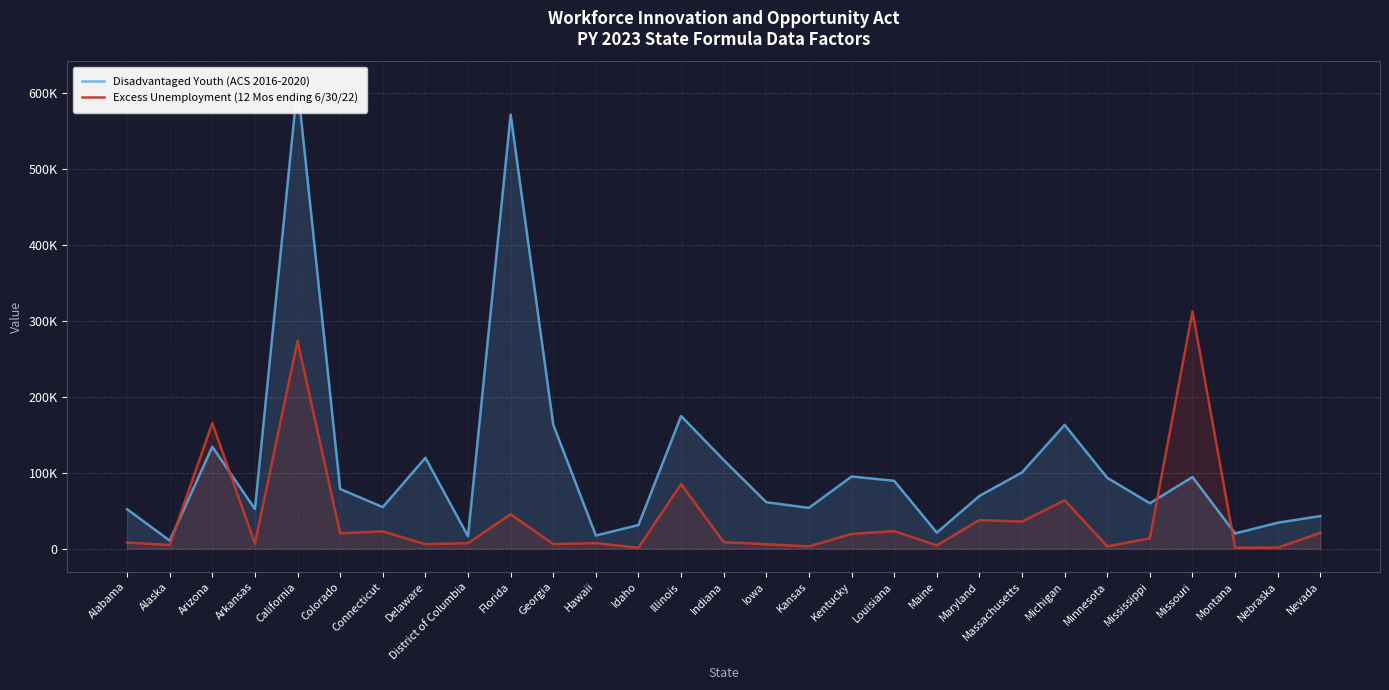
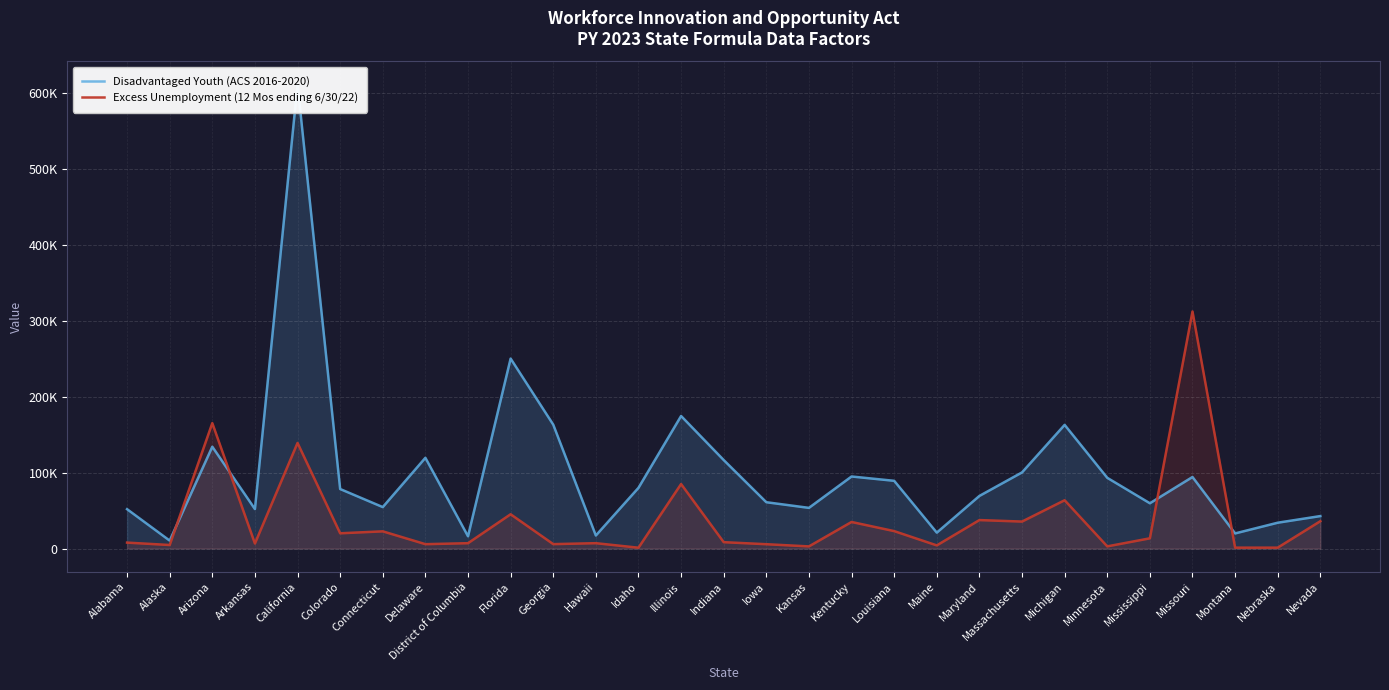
  {
    "Disadvantaged Youth (ACS 2016-2020)": {
      "Alabama": 50000,
      "Alaska": 10000,
      "Arizona": 130000,
      "Arkansas": 50000,
      "Colorado": 80000,
      "Connecticut": 50000,
      "Delaware": 120000,
      "District of Columbia": 20000,
-     "Florida": 570000,
+     "Florida": 250000,
      "Georgia": 160000,
      "Hawaii": 20000,
-     "Idaho": 30000,
+     "Idaho": 80000,
      "Illinois": 170000,
      "Indiana": 120000,
      "Iowa": 60000,
      "Kansas": 50000,
      "Kentucky": 90000,
      "Louisiana": 90000,
      "Maine": 20000,
      "Maryland": 70000,
      "Massachusetts": 100000,
      "Michigan": 160000,
      "Minnesota": 90000,
      "Mississippi": 60000,
      "Missouri": 90000,
      "Montana": 20000,
      "Nebraska": 30000,
      "Nevada": 40000
    },
    "Excess Unemployment (12 Mos ending 6/30/22)": {
      "Alabama": 10000,
      "Alaska": 0,
      "Arizona": 170000,
      "Arkansas": 10000,
-     "California": 270000,
+     "California": 140000,
      "Colorado": 20000,
      "Connecticut": 20000,
      "Delaware": 10000,
      "District of Columbia": 10000,
      "Florida": 50000,
      "Georgia": 10000,
      "Hawaii": 10000,
      "Idaho": 0,
      "Illinois": 80000,
      "Indiana": 10000,
      "Iowa": 10000,
      "Kansas": 0,
-     "Kentucky": 20000,
+     "Kentucky": 30000,
      "Louisiana": 20000,
      "Maine": 0,
      "Maryland": 40000,
      "Massachusetts": 40000,
      "Michigan": 60000,
      "Minnesota": 0,
      "Mississippi": 10000,
      "Missouri": 310000,
      "Montana": 0,
      "Nebraska": 0,
-     "Nevada": 20000
+     "Nevada": 40000
    }
  }
